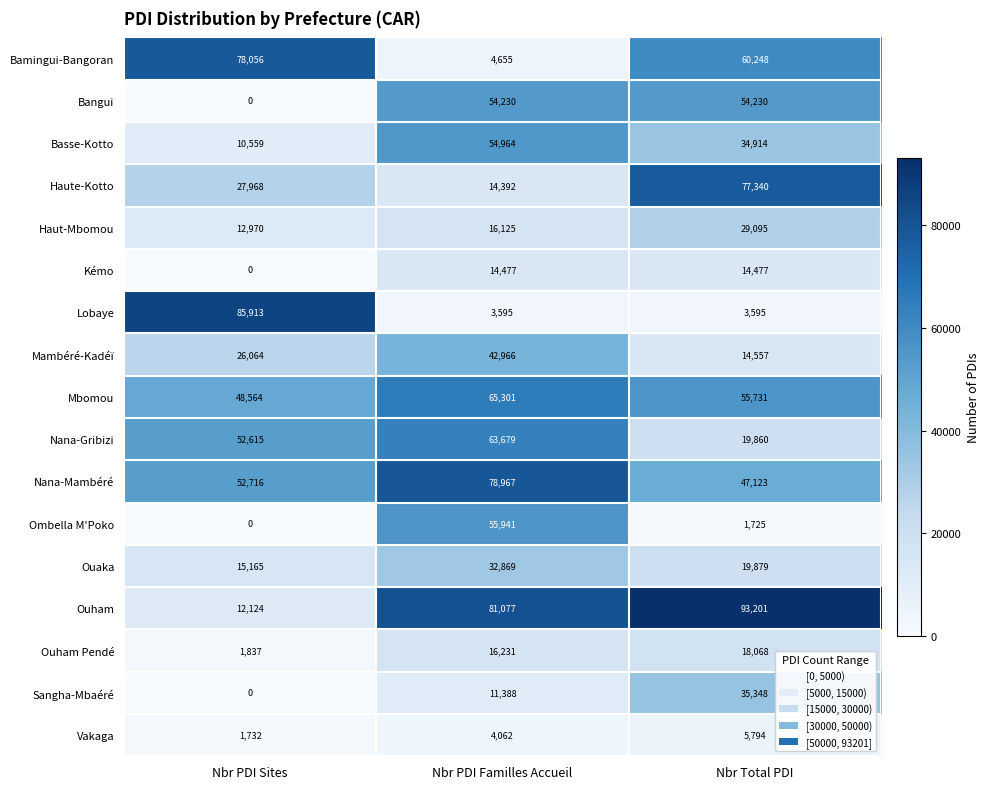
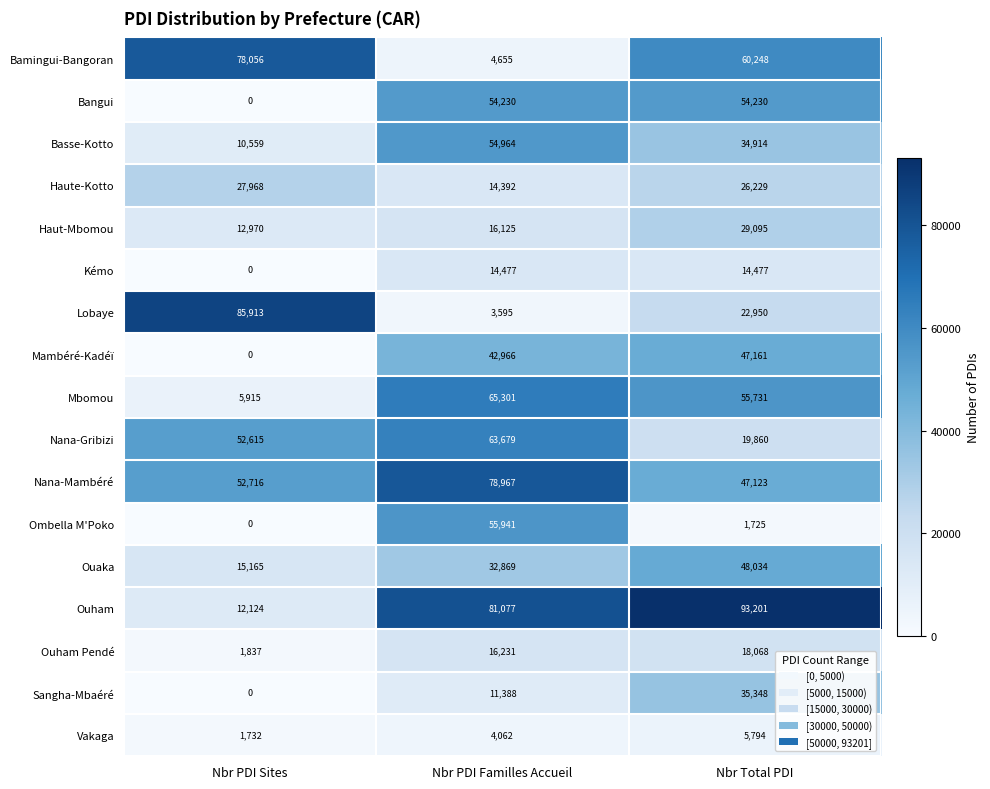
  {
    "Bamingui-Bangoran": {
      "Nbr PDI Sites": "78,056",
      "Nbr PDI Familles Accueil": "4,655",
      "Nbr Total PDI": "60,248"
    },
    "Bangui": {
      "Nbr PDI Sites": "0",
      "Nbr PDI Familles Accueil": "54,230",
      "Nbr Total PDI": "54,230"
    },
    "Basse-Kotto": {
      "Nbr PDI Sites": "10,559",
      "Nbr PDI Familles Accueil": "54,964",
      "Nbr Total PDI": "34,914"
    },
    "Haute-Kotto": {
      "Nbr PDI Sites": "27,968",
      "Nbr PDI Familles Accueil": "14,392",
-     "Nbr Total PDI": "77,340"
+     "Nbr Total PDI": "26,229"
    },
    "Haut-Mbomou": {
      "Nbr PDI Sites": "12,970",
      "Nbr PDI Familles Accueil": "16,125",
      "Nbr Total PDI": "29,095"
    },
    "Kémo": {
      "Nbr PDI Sites": "0",
      "Nbr PDI Familles Accueil": "14,477",
      "Nbr Total PDI": "14,477"
    },
    "Lobaye": {
      "Nbr PDI Sites": "85,913",
      "Nbr PDI Familles Accueil": "3,595",
-     "Nbr Total PDI": "3,595"
+     "Nbr Total PDI": "22,950"
    },
    "Mambéré-Kadéï": {
-     "Nbr PDI Sites": "26,064",
+     "Nbr PDI Sites": "0",
      "Nbr PDI Familles Accueil": "42,966",
-     "Nbr Total PDI": "14,557"
+     "Nbr Total PDI": "47,161"
    },
    "Mbomou": {
-     "Nbr PDI Sites": "48,564",
+     "Nbr PDI Sites": "5,915",
      "Nbr PDI Familles Accueil": "65,301",
      "Nbr Total PDI": "55,731"
    },
    "Nana-Gribizi": {
      "Nbr PDI Sites": "52,615",
      "Nbr PDI Familles Accueil": "63,679",
      "Nbr Total PDI": "19,860"
    },
    "Nana-Mambéré": {
      "Nbr PDI Sites": "52,716",
      "Nbr PDI Familles Accueil": "78,967",
      "Nbr Total PDI": "47,123"
    },
    "Ombella M'Poko": {
      "Nbr PDI Sites": "0",
      "Nbr PDI Familles Accueil": "55,941",
      "Nbr Total PDI": "1,725"
    },
    "Ouaka": {
      "Nbr PDI Sites": "15,165",
      "Nbr PDI Familles Accueil": "32,869",
-     "Nbr Total PDI": "19,879"
+     "Nbr Total PDI": "48,034"
    },
    "Ouham": {
      "Nbr PDI Sites": "12,124",
      "Nbr PDI Familles Accueil": "81,077",
      "Nbr Total PDI": "93,201"
    },
    "Ouham Pendé": {
      "Nbr PDI Sites": "1,837",
      "Nbr PDI Familles Accueil": "16,231",
      "Nbr Total PDI": "18,068"
    },
    "Sangha-Mbaéré": {
      "Nbr PDI Sites": "0",
      "Nbr PDI Familles Accueil": "11,388",
      "Nbr Total PDI": "35,348"
    },
    "Vakaga": {
      "Nbr PDI Sites": "1,732",
      "Nbr PDI Familles Accueil": "4,062",
      "Nbr Total PDI": "5,794"
    }
  }
